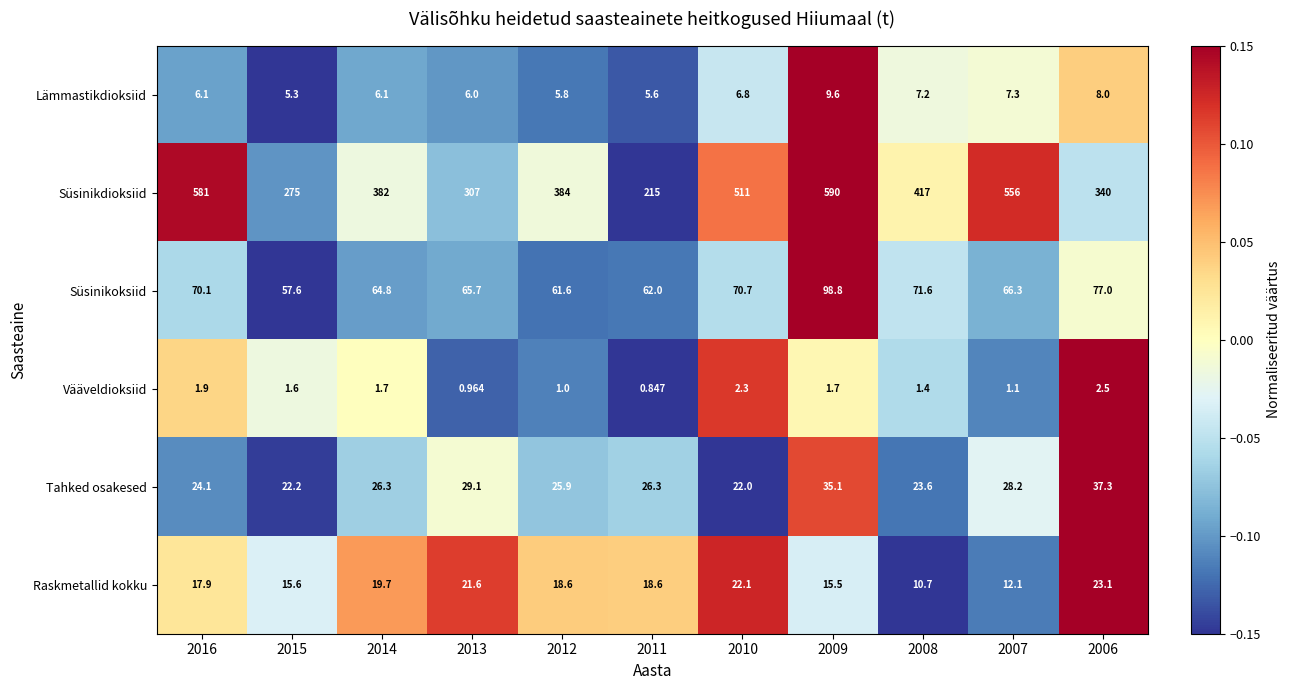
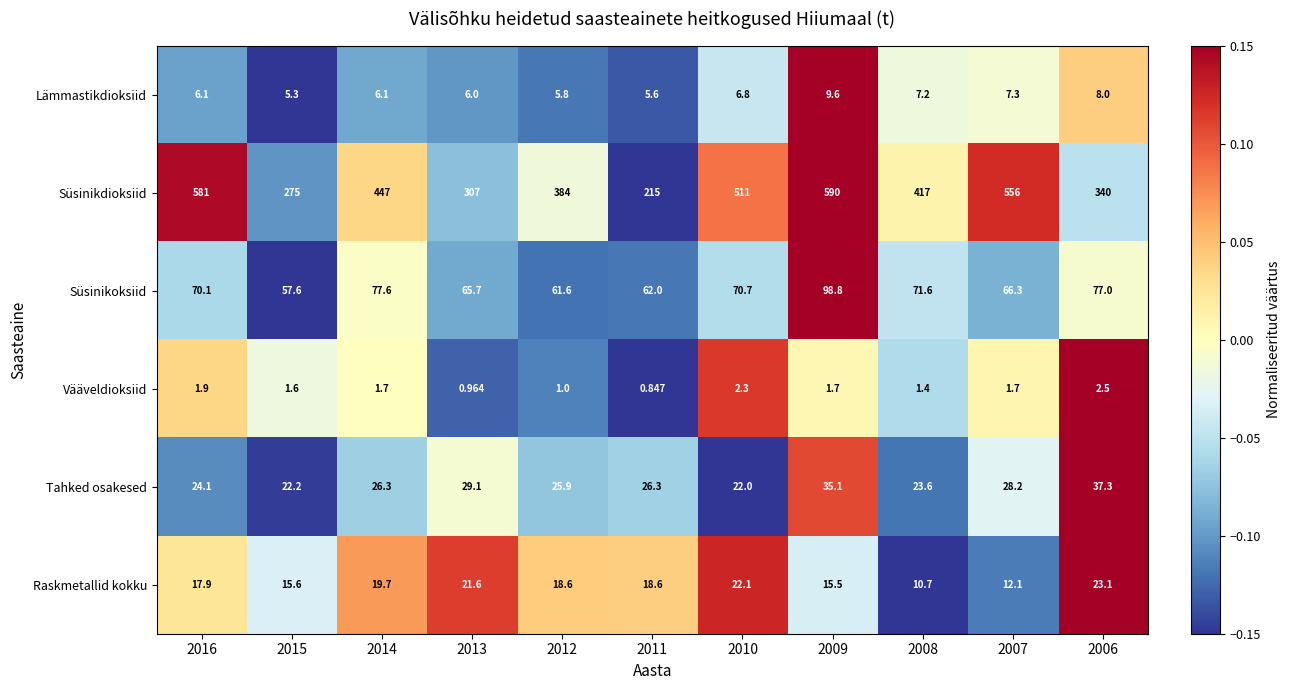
  {
    "Lämmastikdioksiid": {
      "2016": 6.1,
      "2015": 5.3,
      "2014": 6.1,
      "2013": 6.0,
      "2012": 5.8,
      "2011": 5.6,
      "2010": 6.8,
      "2009": 9.6,
      "2008": 7.2,
      "2007": 7.3,
      "2006": 8.0
    },
    "Süsinikdioksiid": {
      "2016": 581,
      "2015": 275,
-     "2014": 382,
+     "2014": 447,
      "2013": 307,
      "2012": 384,
      "2011": 215,
      "2010": 511,
      "2009": 590,
      "2008": 417,
      "2007": 556,
      "2006": 340
    },
    "Süsinikoksiid": {
      "2016": 70.1,
      "2015": 57.6,
-     "2014": 64.8,
+     "2014": 77.6,
      "2013": 65.7,
      "2012": 61.6,
      "2011": 62.0,
      "2010": 70.7,
      "2009": 98.8,
      "2008": 71.6,
      "2007": 66.3,
      "2006": 77.0
    },
    "Vääveldioksiid": {
      "2016": 1.9,
      "2015": 1.6,
      "2014": 1.7,
      "2013": 0.964,
      "2012": 1.0,
      "2011": 0.847,
      "2010": 2.3,
      "2009": 1.7,
      "2008": 1.4,
-     "2007": 1.1,
+     "2007": 1.7,
      "2006": 2.5
    },
    "Tahked osakesed": {
      "2016": 24.1,
      "2015": 22.2,
      "2014": 26.3,
      "2013": 29.1,
      "2012": 25.9,
      "2011": 26.3,
      "2010": 22.0,
      "2009": 35.1,
      "2008": 23.6,
      "2007": 28.2,
      "2006": 37.3
    },
    "Raskmetallid kokku": {
      "2016": 17.9,
      "2015": 15.6,
      "2014": 19.7,
      "2013": 21.6,
      "2012": 18.6,
      "2011": 18.6,
      "2010": 22.1,
      "2009": 15.5,
      "2008": 10.7,
      "2007": 12.1,
      "2006": 23.1
    }
  }
